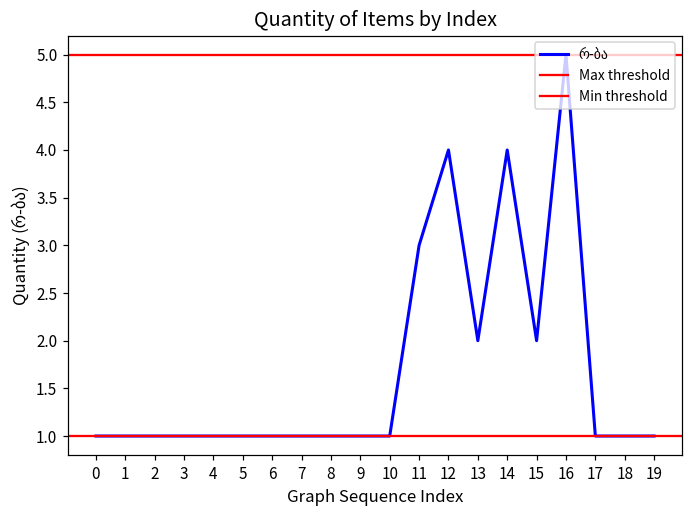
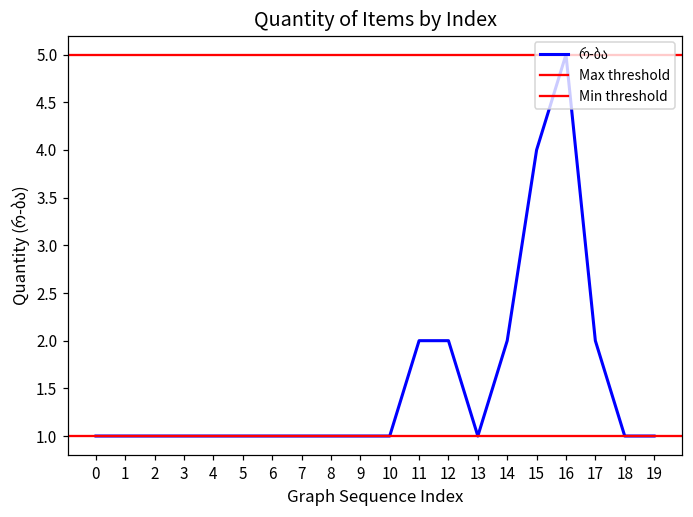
  {
    "0": 1,
    "1": 1,
    "2": 1,
    "3": 1,
    "4": 1,
    "5": 1,
    "6": 1,
    "7": 1,
    "8": 1,
    "9": 1,
    "10": 1,
-   "11": 3,
-   "12": 4,
-   "13": 2,
-   "14": 4,
-   "15": 2,
-   "17": 1,
+   "11": 2,
+   "12": 2,
+   "13": 1,
+   "14": 2,
+   "15": 4,
+   "17": 2,
    "18": 1,
    "19": 1
  }
